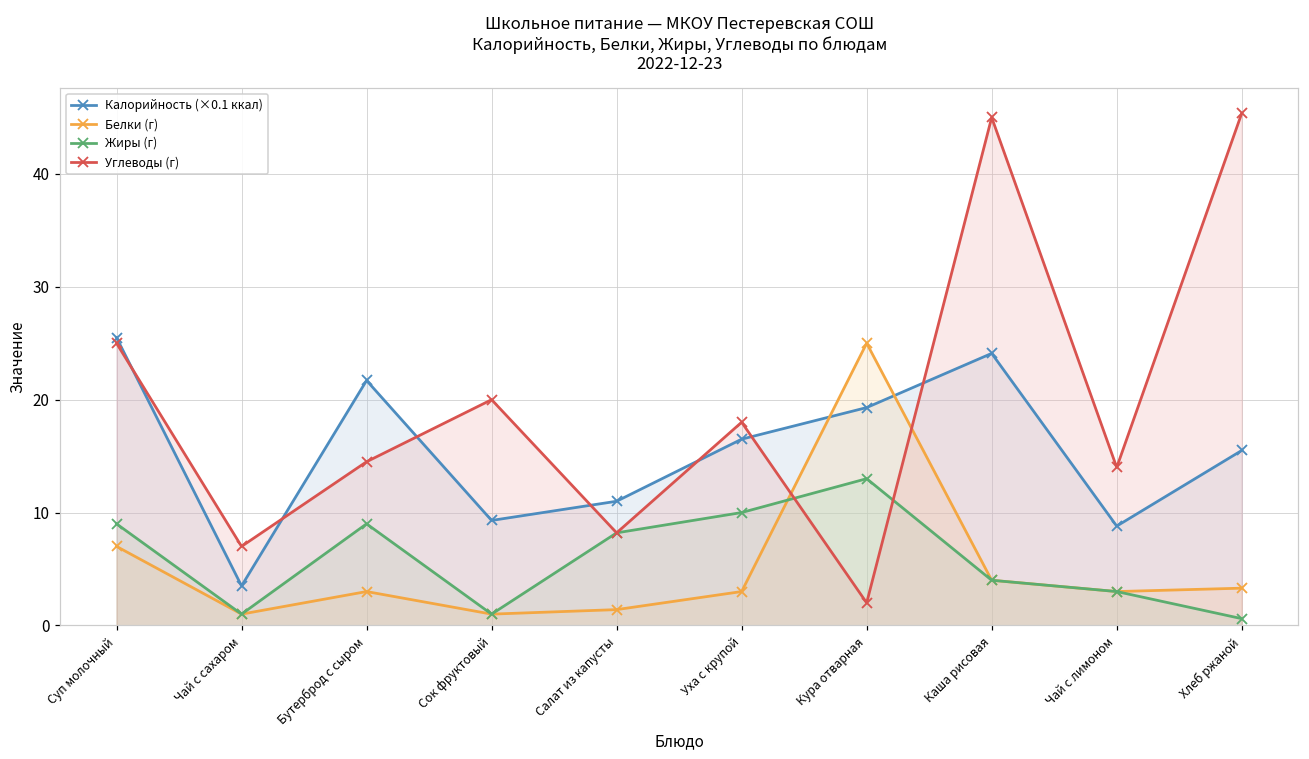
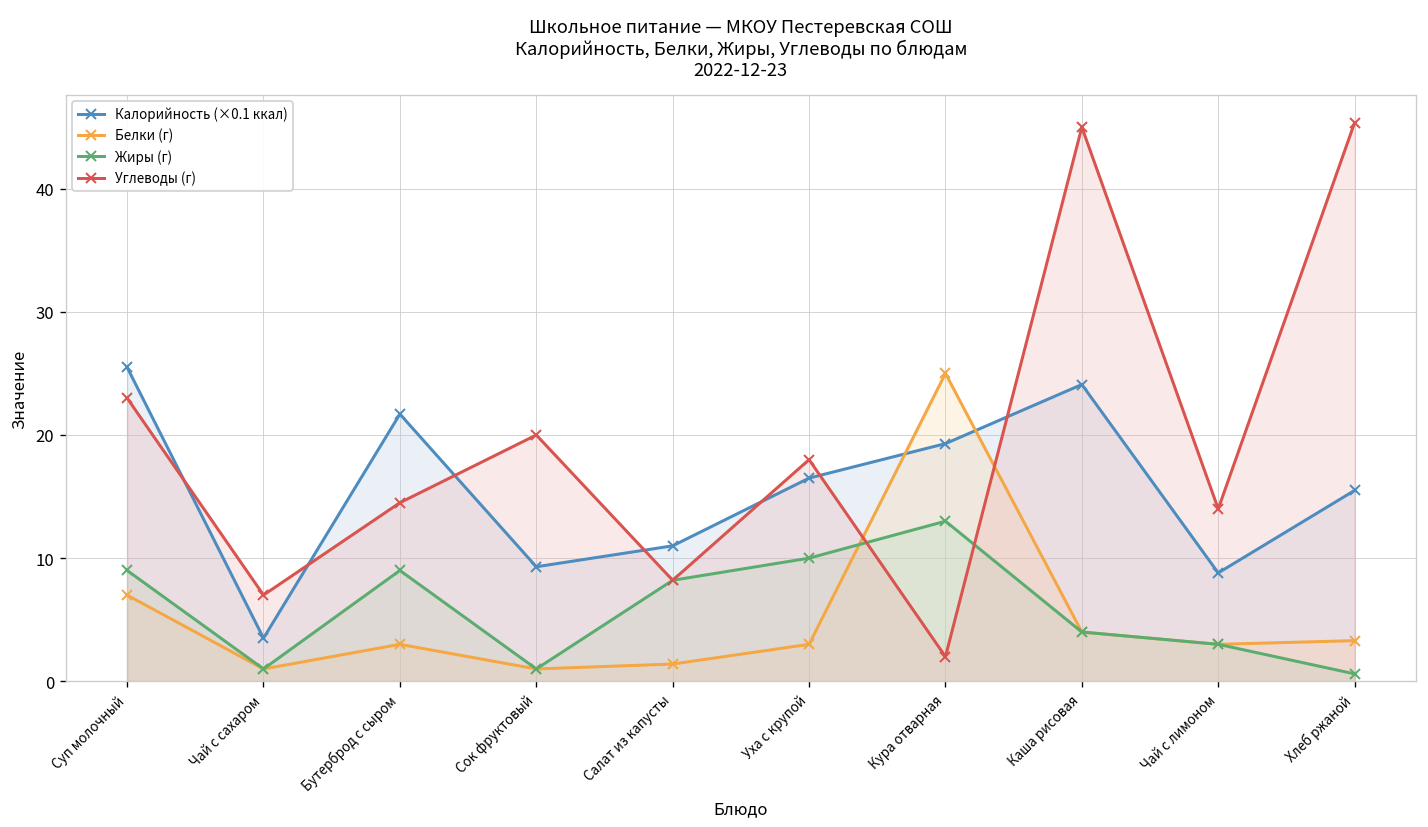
  {
    "Калорийность (×0.1 ккал)": {
      "Суп молочный": 25.5,
      "Чай с сахаром": 3.5,
      "Бутерброд с сыром": 21.7,
      "Сок фруктовый": 9.3,
      "Салат из капусты": 11,
      "Уха с крупой": 16.5,
      "Кура отварная": 19.3,
      "Каша рисовая": 24,
      "Чай с лимоном": 9,
      "Хлеб ржаной": 15.5
    },
    "Белки (г)": {
      "Суп молочный": 7,
      "Бутерброд с сыром": 3,
      "Салат из капусты": 1.4,
      "Уха с крупой": 3,
      "Кура отварная": 25,
      "Хлеб ржаной": 3.3
    },
    "Жиры (г)": {
      "Суп молочный": 9,
      "Бутерброд с сыром": 9,
      "Уха с крупой": 10,
      "Кура отварная": 13,
      "Хлеб ржаной": 0.6
    },
    "Углеводы (г)": {
-     "Суп молочный": 25,
+     "Суп молочный": 23,
      "Чай с сахаром": 7,
      "Бутерброд с сыром": 14.5,
      "Сок фруктовый": 20,
      "Уха с крупой": 18,
      "Кура отварная": 2,
      "Каша рисовая": 45,
      "Чай с лимоном": 14,
      "Хлеб ржаной": 45.4
    }
  }
